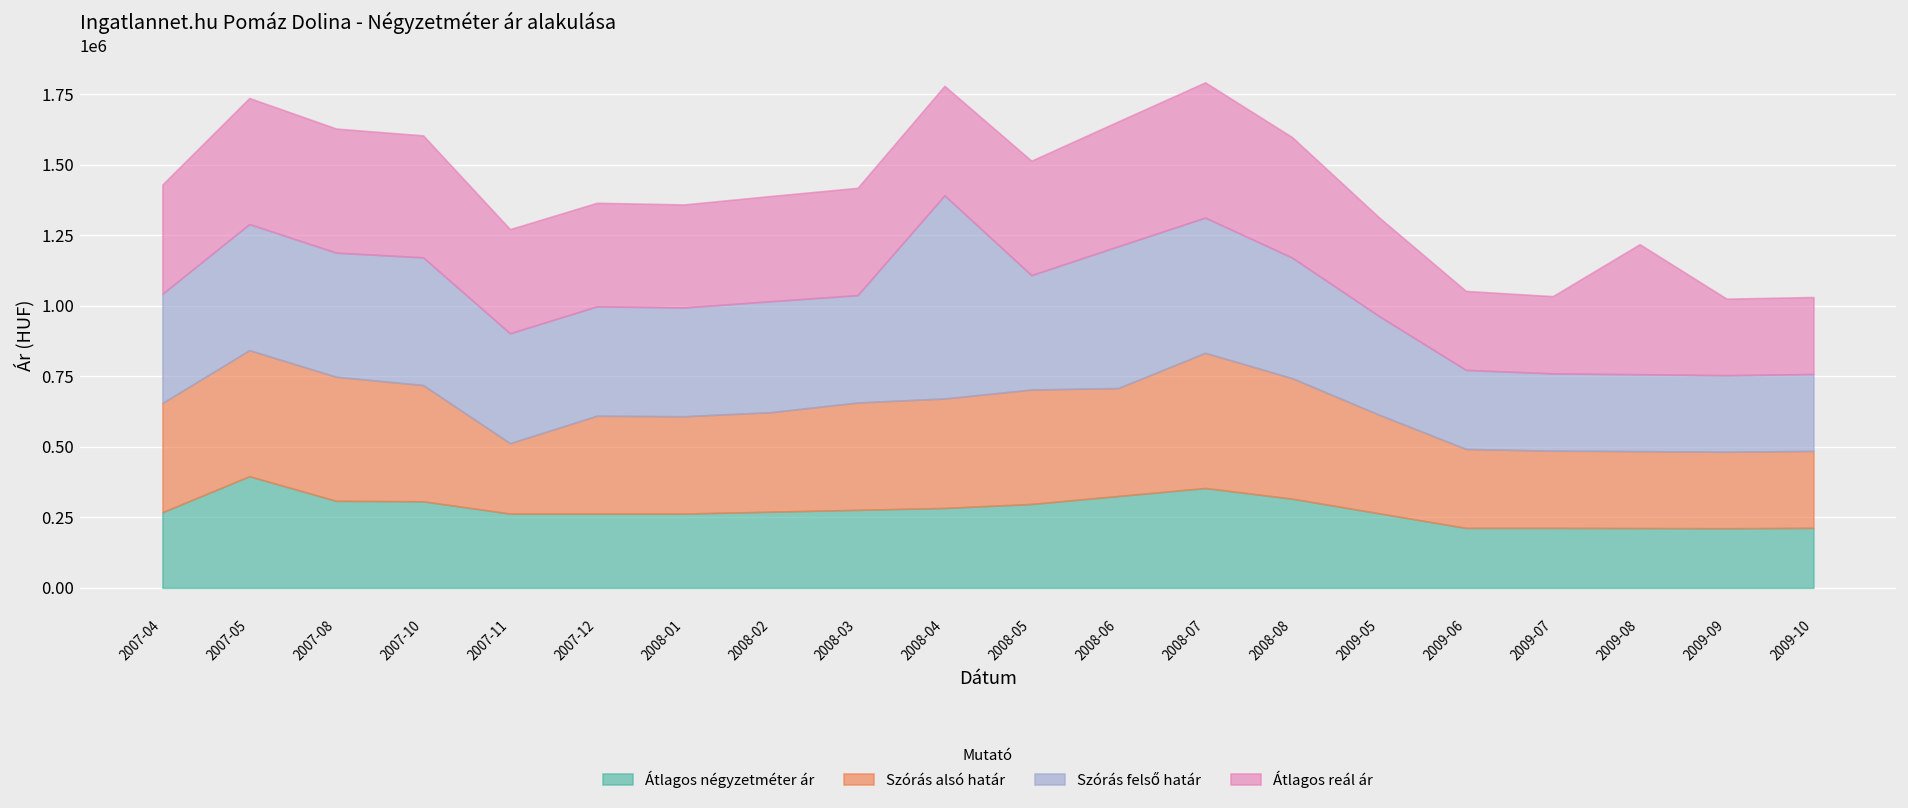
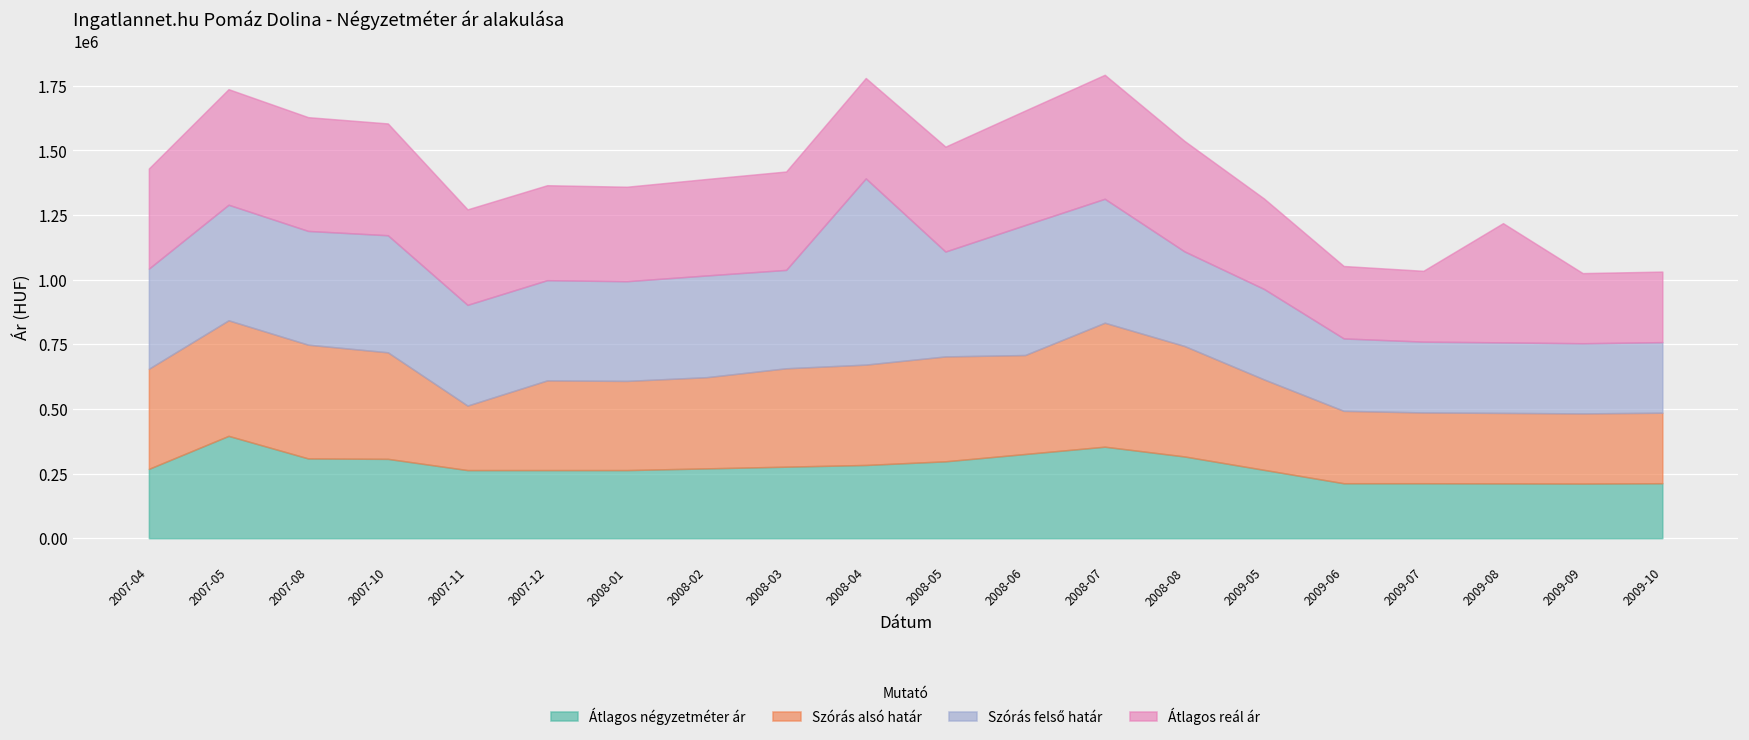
  {
    "Átlagos négyzetméter ár": {
      "2007-04": 270000,
      "2007-05": 400000,
      "2007-08": 310000,
      "2007-10": 310000,
      "2007-11": 260000,
      "2007-12": 260000,
      "2008-01": 260000,
      "2008-02": 270000,
      "2008-03": 280000,
      "2008-04": 280000,
      "2008-05": 300000,
      "2008-06": 330000,
      "2008-07": 350000,
      "2008-08": 320000,
      "2009-05": 260000,
      "2009-06": 210000,
      "2009-07": 210000,
      "2009-08": 210000,
      "2009-09": 210000,
      "2009-10": 210000
    },
    "Szórás alsó határ": {
      "2007-04": 390000,
      "2007-05": 450000,
      "2007-08": 440000,
      "2007-10": 410000,
      "2007-11": 250000,
      "2007-12": 350000,
      "2008-01": 350000,
      "2008-02": 350000,
      "2008-03": 380000,
      "2008-04": 390000,
      "2008-05": 410000,
      "2008-06": 380000,
      "2008-07": 480000,
      "2008-08": 430000,
      "2009-05": 350000,
      "2009-06": 280000,
      "2009-07": 270000,
      "2009-08": 270000,
      "2009-09": 270000,
      "2009-10": 270000
    },
    "Szórás felső határ": {
      "2007-04": 390000,
      "2007-05": 450000,
      "2007-08": 440000,
      "2007-10": 450000,
      "2007-11": 390000,
      "2007-12": 390000,
      "2008-01": 390000,
      "2008-02": 390000,
      "2008-03": 380000,
      "2008-04": 720000,
      "2008-05": 410000,
      "2008-06": 500000,
      "2008-07": 480000,
-     "2008-08": 430000,
+     "2008-08": 370000,
      "2009-05": 350000,
      "2009-06": 280000,
      "2009-07": 270000,
      "2009-08": 270000,
      "2009-09": 270000,
      "2009-10": 270000
    },
    "Átlagos reál ár": {
      "2007-04": 390000,
      "2007-05": 450000,
      "2007-08": 440000,
      "2007-10": 430000,
      "2007-11": 370000,
      "2007-12": 370000,
      "2008-01": 370000,
      "2008-02": 370000,
      "2008-03": 380000,
      "2008-04": 390000,
      "2008-05": 410000,
      "2008-06": 440000,
      "2008-07": 480000,
      "2008-08": 430000,
      "2009-05": 350000,
      "2009-06": 280000,
      "2009-07": 270000,
      "2009-08": 460000,
      "2009-09": 270000,
      "2009-10": 270000
    }
  }
